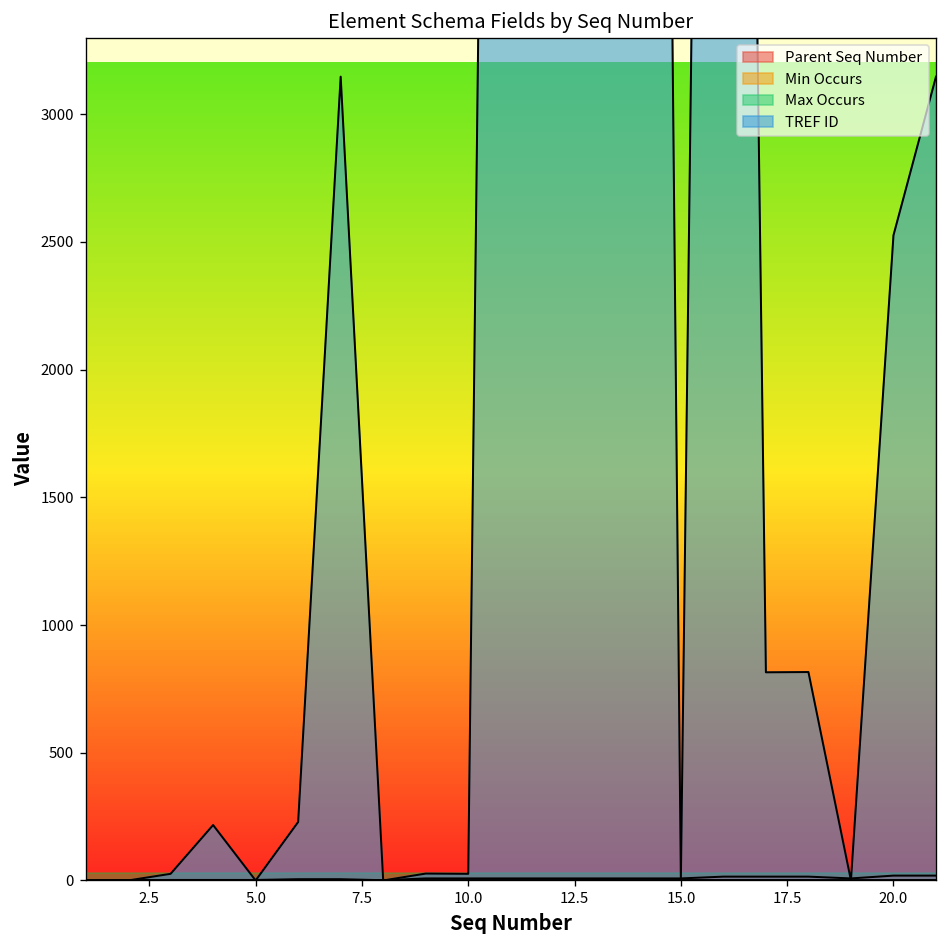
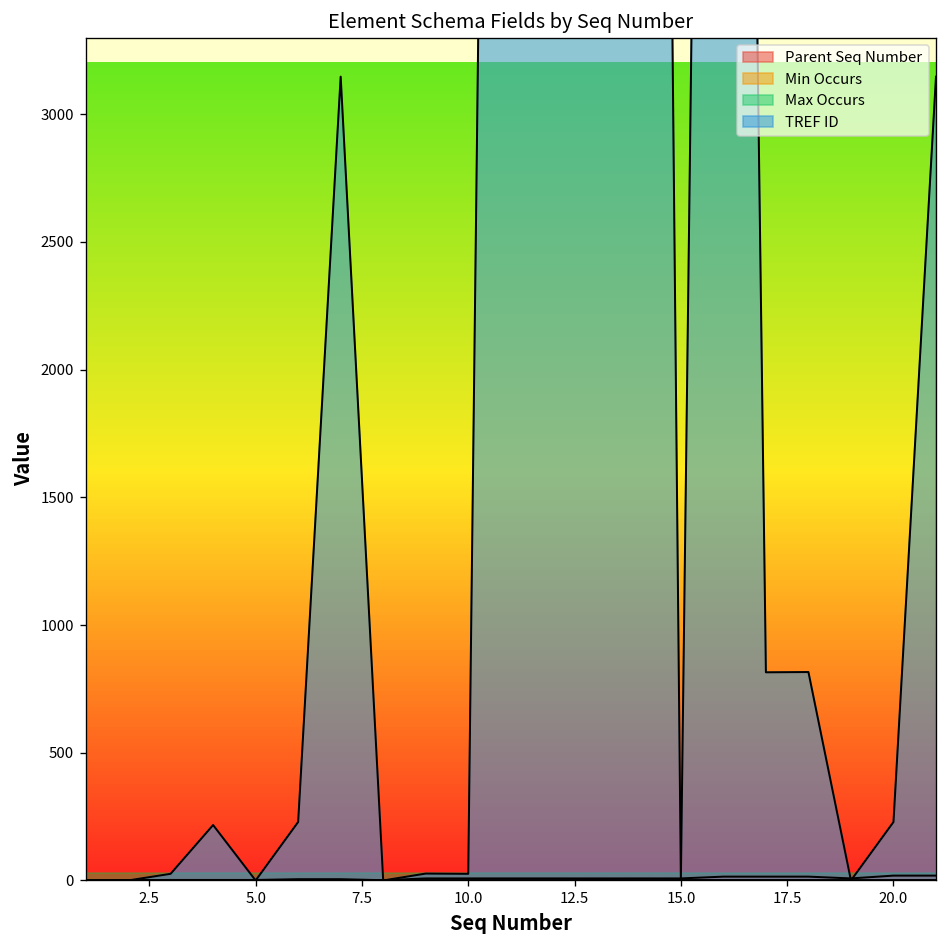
  {
    "Parent Seq Number": {
      "20.0": 20
    },
    "Max Occurs": {
      "20.0": 0
    },
    "TREF ID": {
      "10.0": 30,
-     "20.0": 2530
+     "20.0": 230
    }
  }
